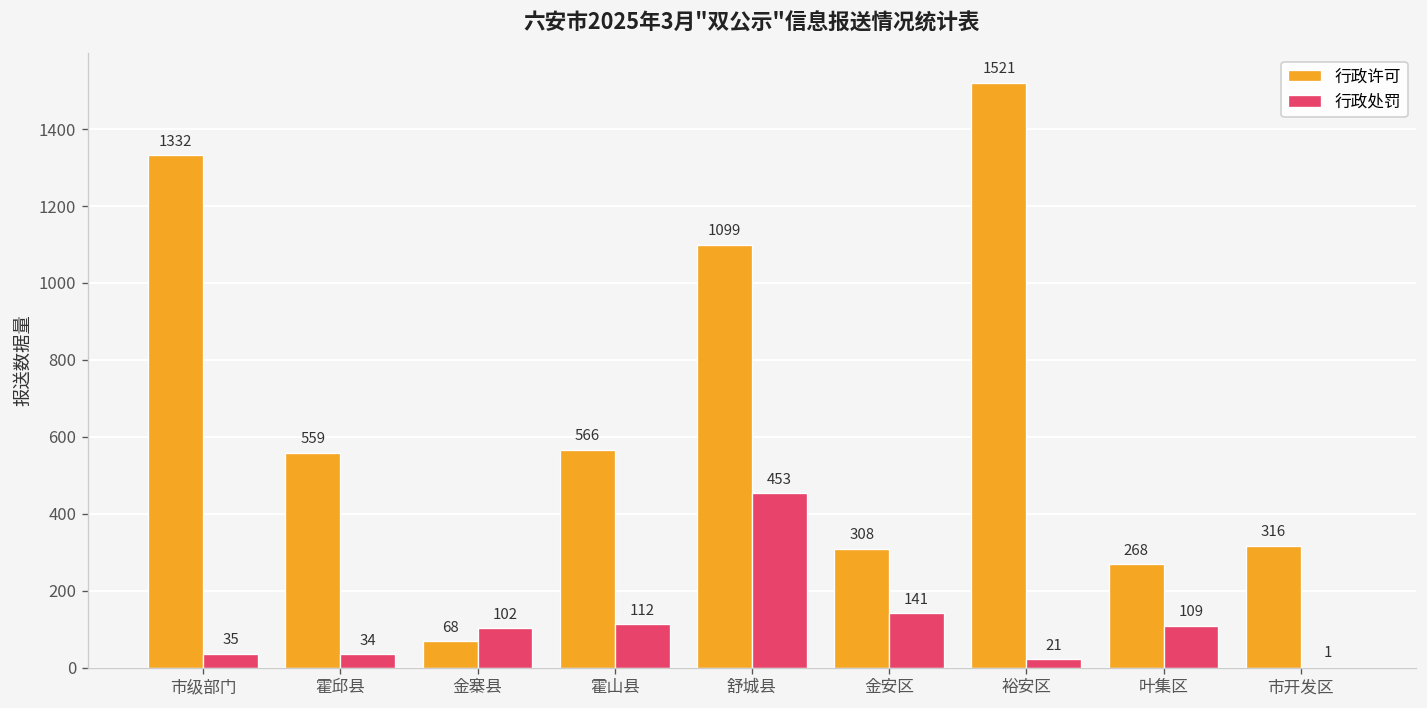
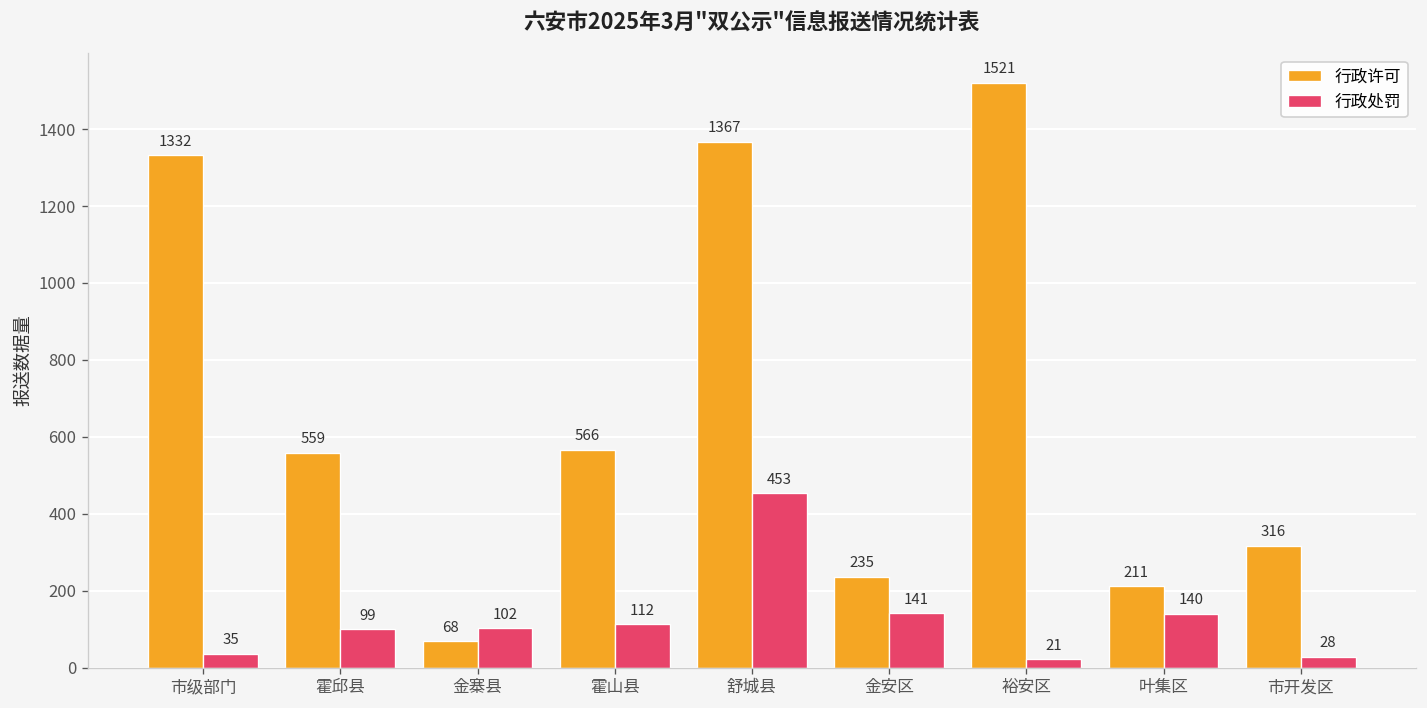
  {
    "行政许可": {
      "市级部门": 1332,
      "霍邱县": 559,
      "金寨县": 68,
      "霍山县": 566,
-     "舒城县": 1099,
-     "金安区": 308,
+     "舒城县": 1367,
+     "金安区": 235,
      "裕安区": 1521,
-     "叶集区": 268,
+     "叶集区": 211,
      "市开发区": 316
    },
    "行政处罚": {
      "市级部门": 35,
-     "霍邱县": 34,
+     "霍邱县": 99,
      "金寨县": 102,
      "霍山县": 112,
      "舒城县": 453,
      "金安区": 141,
      "裕安区": 21,
-     "叶集区": 109,
-     "市开发区": 1
+     "叶集区": 140,
+     "市开发区": 28
    }
  }
